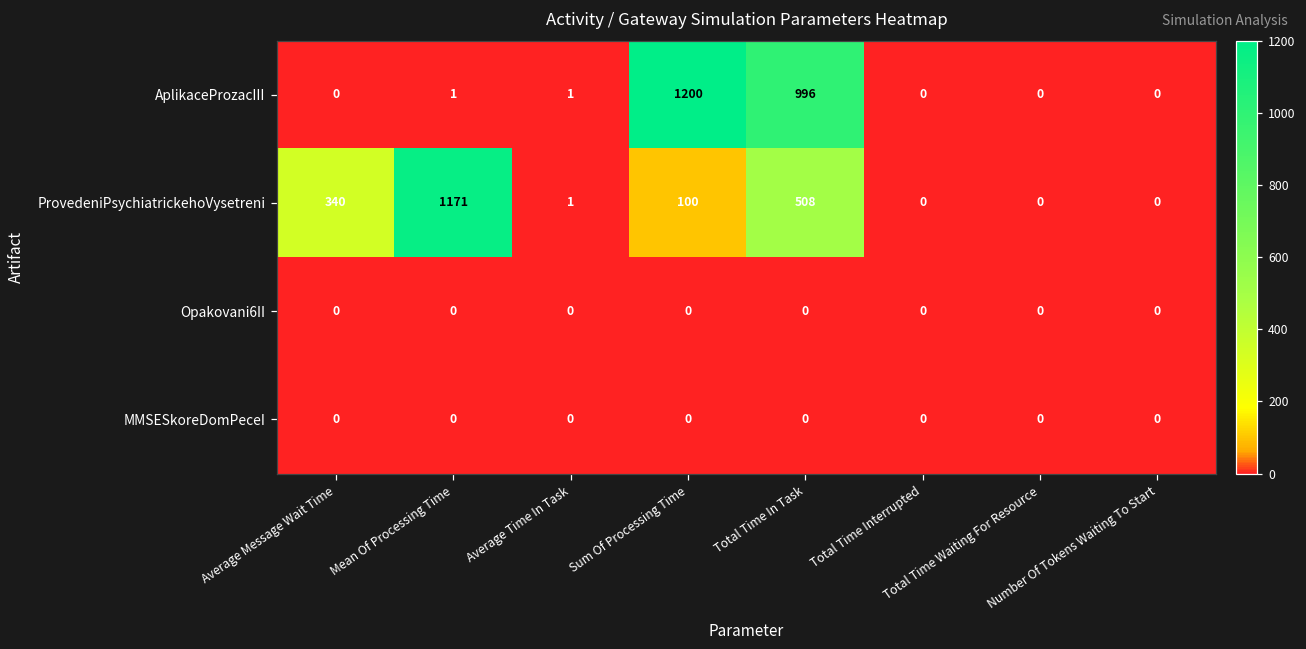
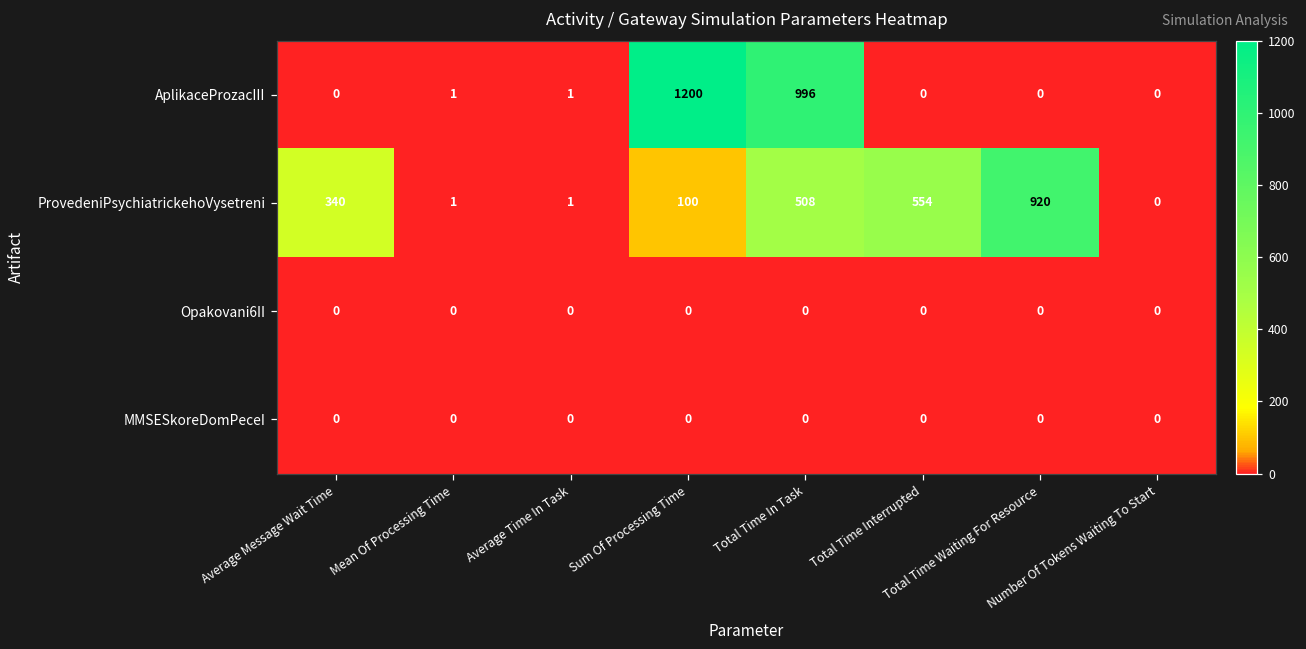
  {
    "AplikaceProzacIII": {
      "Average Message Wait Time": 0,
      "Mean Of Processing Time": 1,
      "Average Time In Task": 1,
      "Sum Of Processing Time": 1200,
      "Total Time In Task": 996,
      "Total Time Interrupted": 0,
      "Total Time Waiting For Resource": 0,
      "Number Of Tokens Waiting To Start": 0
    },
    "ProvedeniPsychiatrickehoVysetreni": {
      "Average Message Wait Time": 340,
-     "Mean Of Processing Time": 1171,
+     "Mean Of Processing Time": 1,
      "Average Time In Task": 1,
      "Sum Of Processing Time": 100,
      "Total Time In Task": 508,
-     "Total Time Interrupted": 0,
-     "Total Time Waiting For Resource": 0,
+     "Total Time Interrupted": 554,
+     "Total Time Waiting For Resource": 920,
      "Number Of Tokens Waiting To Start": 0
    },
    "Opakovani6II": {
      "Average Message Wait Time": 0,
      "Mean Of Processing Time": 0,
      "Average Time In Task": 0,
      "Sum Of Processing Time": 0,
      "Total Time In Task": 0,
      "Total Time Interrupted": 0,
      "Total Time Waiting For Resource": 0,
      "Number Of Tokens Waiting To Start": 0
    },
    "MMSESkoreDomPeceI": {
      "Average Message Wait Time": 0,
      "Mean Of Processing Time": 0,
      "Average Time In Task": 0,
      "Sum Of Processing Time": 0,
      "Total Time In Task": 0,
      "Total Time Interrupted": 0,
      "Total Time Waiting For Resource": 0,
      "Number Of Tokens Waiting To Start": 0
    }
  }
